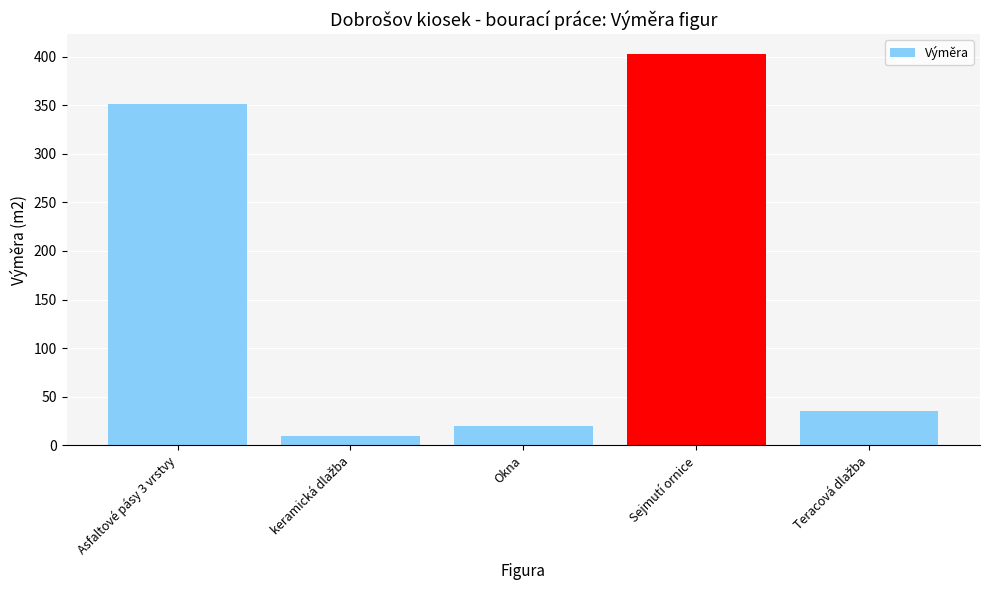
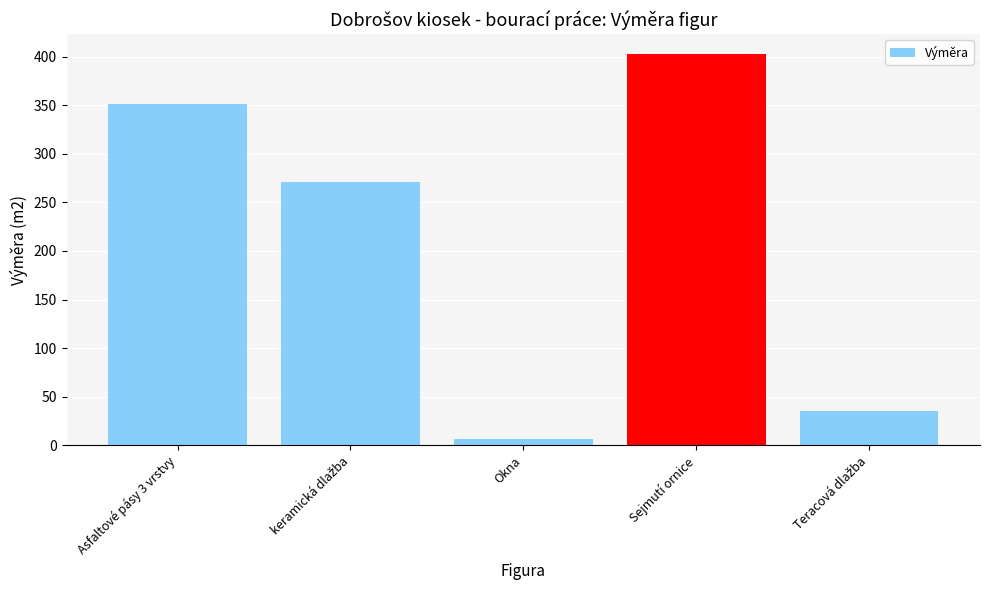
  {
    "Asfaltové pásy 3 vrstvy": 350,
-   "keramická dlažba": 10,
-   "Okna": 20,
+   "keramická dlažba": 270,
+   "Okna": 10,
    "Sejmutí ornice": 400,
    "Teracová dlažba": 40
  }
